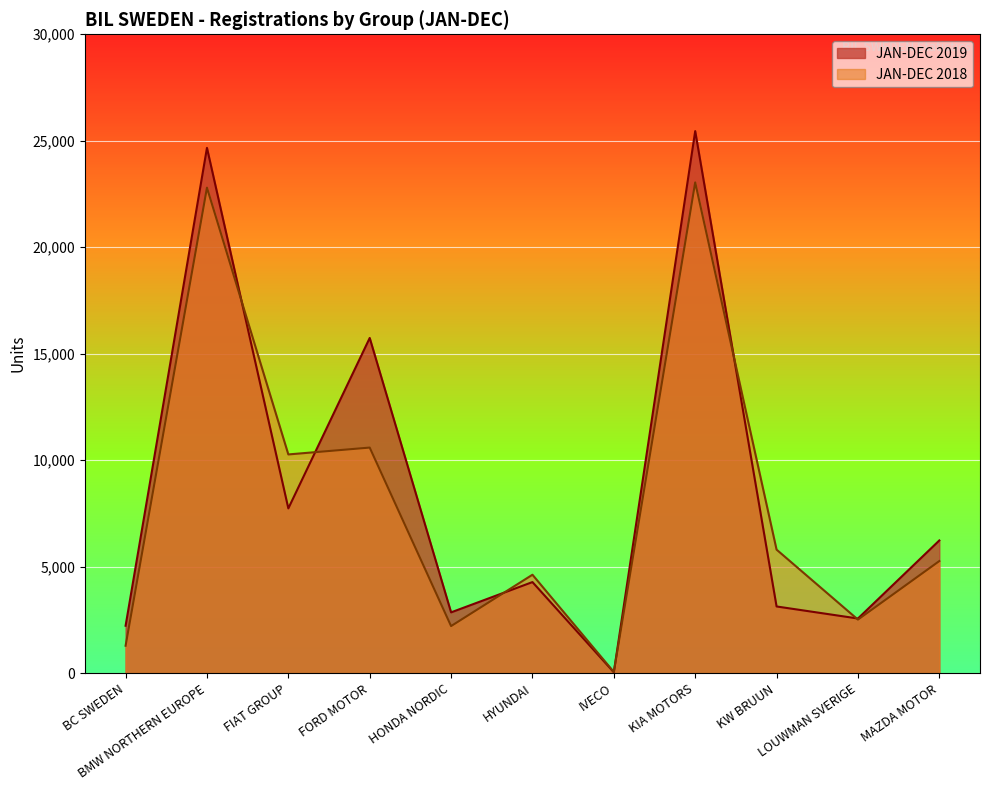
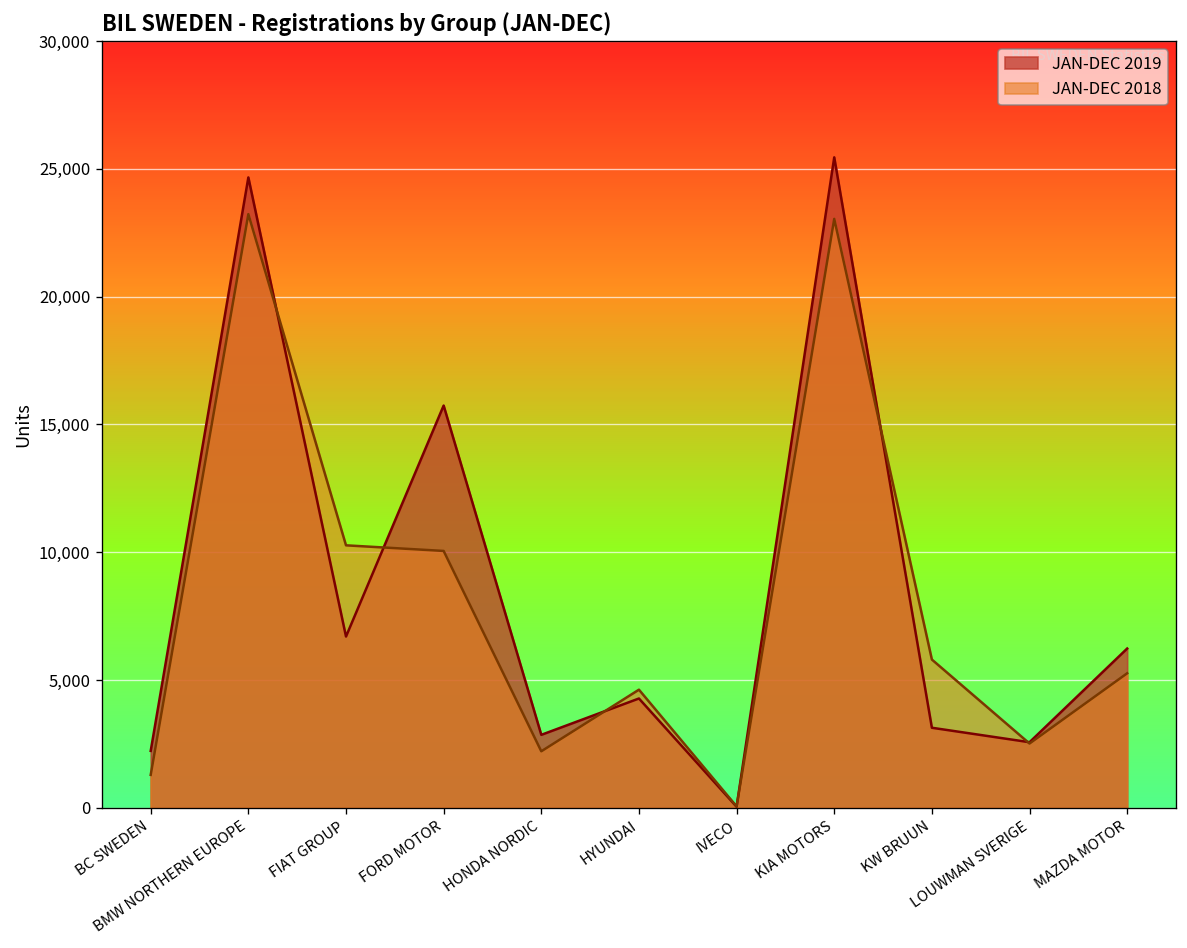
  {
    "JAN-DEC 2019": {
      "BC SWEDEN": "2,200",
      "BMW NORTHERN EUROPE": "24,700",
-     "FIAT GROUP": "7,700",
+     "FIAT GROUP": "6,700",
      "FORD MOTOR": "15,700",
      "HONDA NORDIC": "2,900",
      "HYUNDAI": "4,300",
      "KIA MOTORS": "25,500",
      "KW BRUUN": "3,100",
      "MAZDA MOTOR": "6,200"
    },
    "JAN-DEC 2018": {
      "BC SWEDEN": "1,300",
-     "BMW NORTHERN EUROPE": "22,800",
+     "BMW NORTHERN EUROPE": "23,200",
      "FIAT GROUP": "10,300",
-     "FORD MOTOR": "10,600",
+     "FORD MOTOR": "10,100",
      "HONDA NORDIC": "2,200",
      "HYUNDAI": "4,600",
      "KIA MOTORS": "23,000",
      "KW BRUUN": "5,800",
      "MAZDA MOTOR": "5,300"
    }
  }
